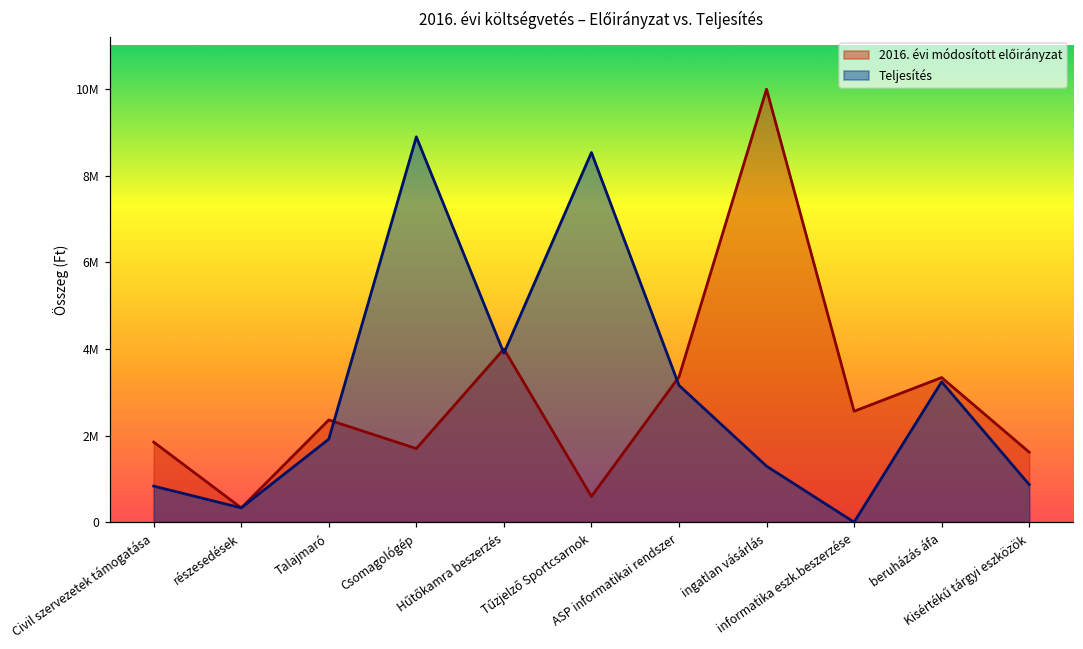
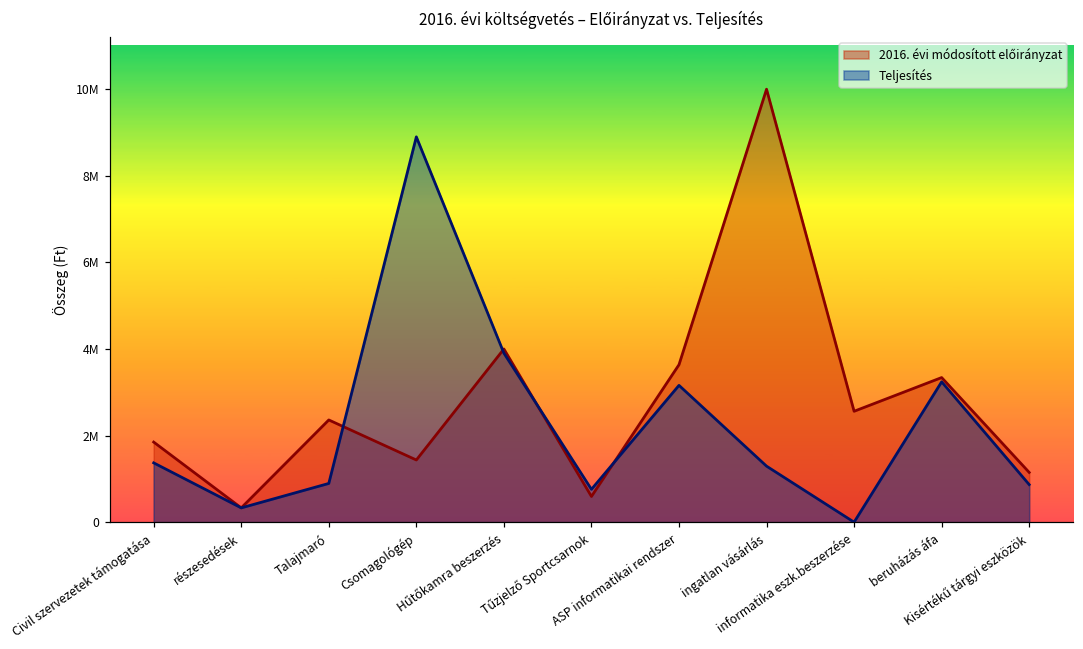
  {
    "2016. évi módosított előirányzat": {
      "Civil szervezetek támogatása": 1900000,
      "Talajmaró": 2400000,
-     "Csomagológép": 1700000,
+     "Csomagológép": 1400000,
      "Hűtőkamra beszerzés": 4000000,
      "Tűzjelző Sportcsarnok": 600000,
-     "ASP informatikai rendszer": 3400000,
+     "ASP informatikai rendszer": 3600000,
      "ingatlan vásárlás": 10000000,
      "informatika eszk.beszerzése": 2600000,
      "beruházás áfa": 3300000,
-     "Kisértékű tárgyi eszközök": 1600000
+     "Kisértékű tárgyi eszközök": 1100000
    },
    "Teljesítés": {
-     "Civil szervezetek támogatása": 800000,
-     "Talajmaró": 1900000,
+     "Civil szervezetek támogatása": 1400000,
+     "Talajmaró": 900000,
      "Csomagológép": 8900000,
      "Hűtőkamra beszerzés": 3900000,
-     "Tűzjelző Sportcsarnok": 8500000,
+     "Tűzjelző Sportcsarnok": 800000,
      "ASP informatikai rendszer": 3200000,
      "ingatlan vásárlás": 1300000,
      "informatika eszk.beszerzése": 0,
      "beruházás áfa": 3200000,
      "Kisértékű tárgyi eszközök": 900000
    }
  }
